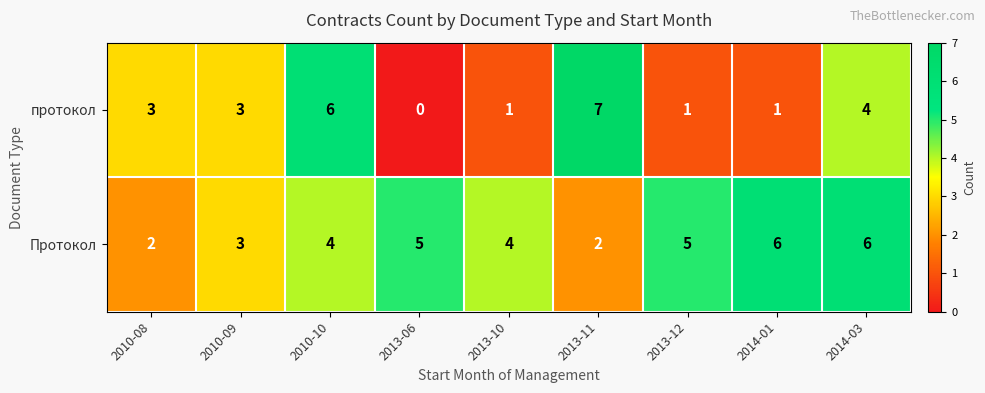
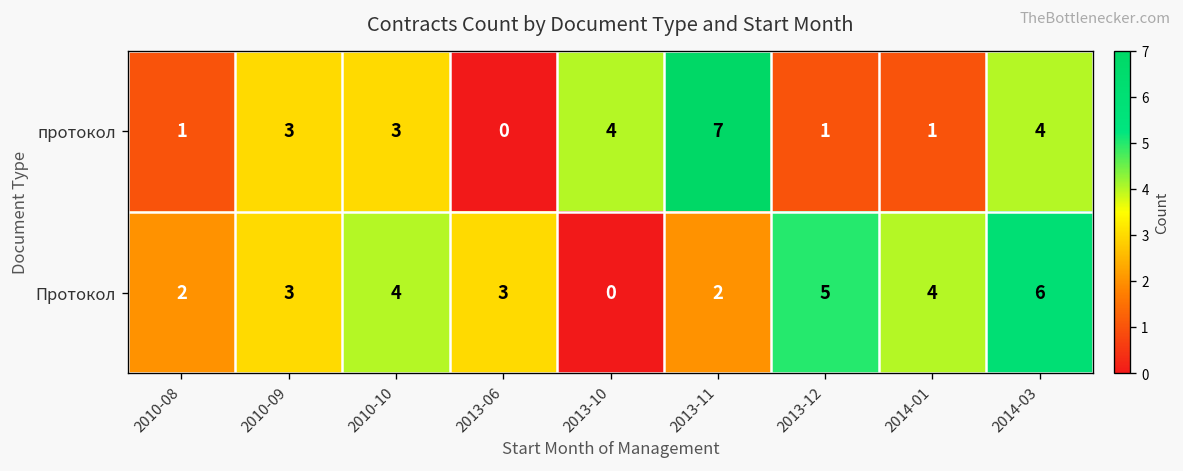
  {
    "протокол": {
-     "2010-08": 3,
+     "2010-08": 1,
      "2010-09": 3,
-     "2010-10": 6,
+     "2010-10": 3,
      "2013-06": 0,
-     "2013-10": 1,
+     "2013-10": 4,
      "2013-11": 7,
      "2013-12": 1,
      "2014-01": 1,
      "2014-03": 4
    },
    "Протокол": {
      "2010-08": 2,
      "2010-09": 3,
      "2010-10": 4,
-     "2013-06": 5,
-     "2013-10": 4,
+     "2013-06": 3,
+     "2013-10": 0,
      "2013-11": 2,
      "2013-12": 5,
-     "2014-01": 6,
+     "2014-01": 4,
      "2014-03": 6
    }
  }
